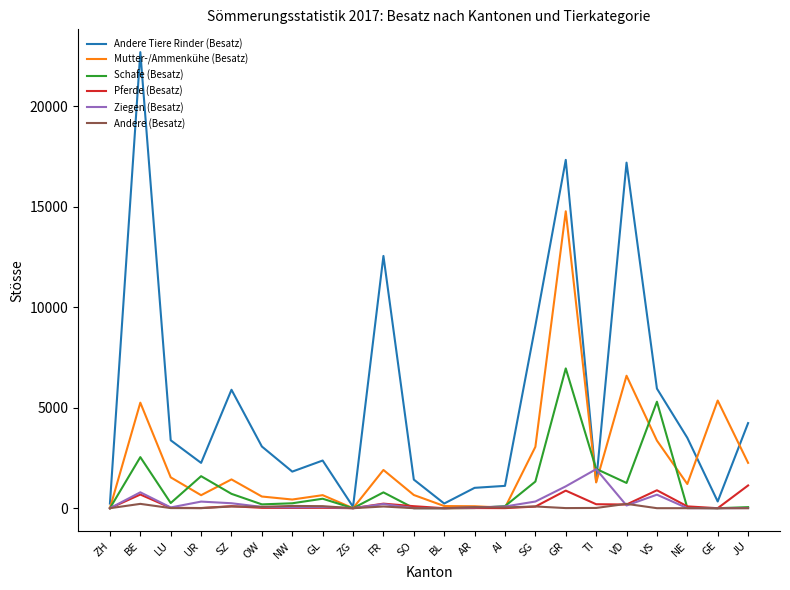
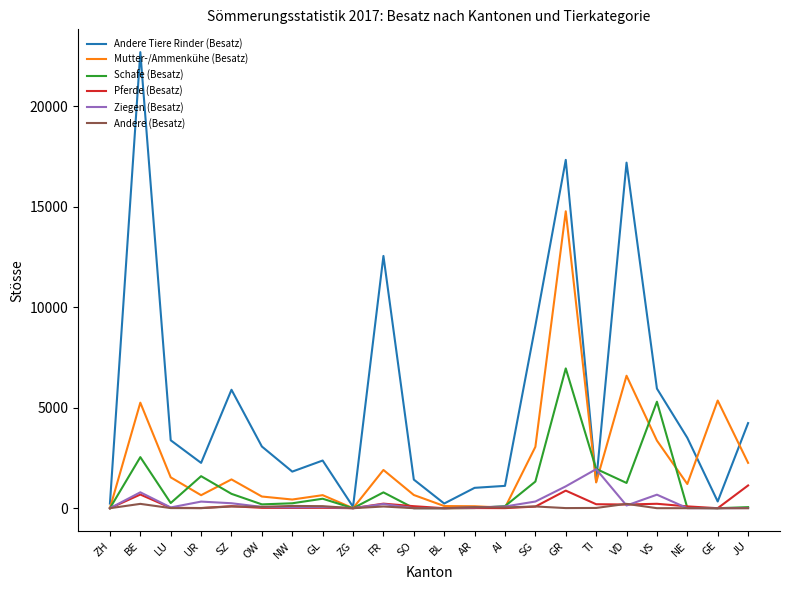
  {
    "Andere Tiere Rinder (Besatz)": {
      "ZH": 200,
      "BE": 22700,
      "LU": 3400,
      "UR": 2300,
      "SZ": 5900,
      "OW": 3100,
      "NW": 1800,
      "GL": 2400,
      "FR": 12500,
      "SO": 1400,
      "AR": 1000,
      "AI": 1100,
      "SG": 9100,
      "GR": 17300,
      "VD": 17200,
      "VS": 5900,
      "NE": 3500,
      "GE": 300,
      "JU": 4200
    },
    "Mutter-/Ammenkühe (Besatz)": {
      "BE": 5200,
      "LU": 1500,
      "UR": 600,
      "SZ": 1400,
      "OW": 600,
      "NW": 400,
      "GL": 600,
      "FR": 1900,
      "SO": 700,
      "SG": 3100,
      "GR": 14800,
      "VD": 6600,
      "VS": 3400,
      "NE": 1200,
      "GE": 5400,
      "JU": 2300
    },
    "Schafe (Besatz)": {
      "BE": 2500,
      "LU": 300,
      "UR": 1600,
      "SZ": 700,
      "NW": 200,
      "GL": 500,
      "FR": 800,
      "SG": 1300,
      "GR": 7000,
      "VD": 1300,
      "VS": 5300
    },
    "Pferde (Besatz)": {
      "GR": 900,
      "TI": 200,
-     "VS": 900,
+     "VS": 200,
      "JU": 1100
    },
    "Ziegen (Besatz)": {
      "UR": 300,
      "SZ": 200,
      "SG": 300,
      "GR": 1100,
      "VS": 700
    },
    "Andere (Besatz)": {
      "BE": 200,
      "GR": 0,
      "TI": 0,
      "VS": 0
    }
  }
